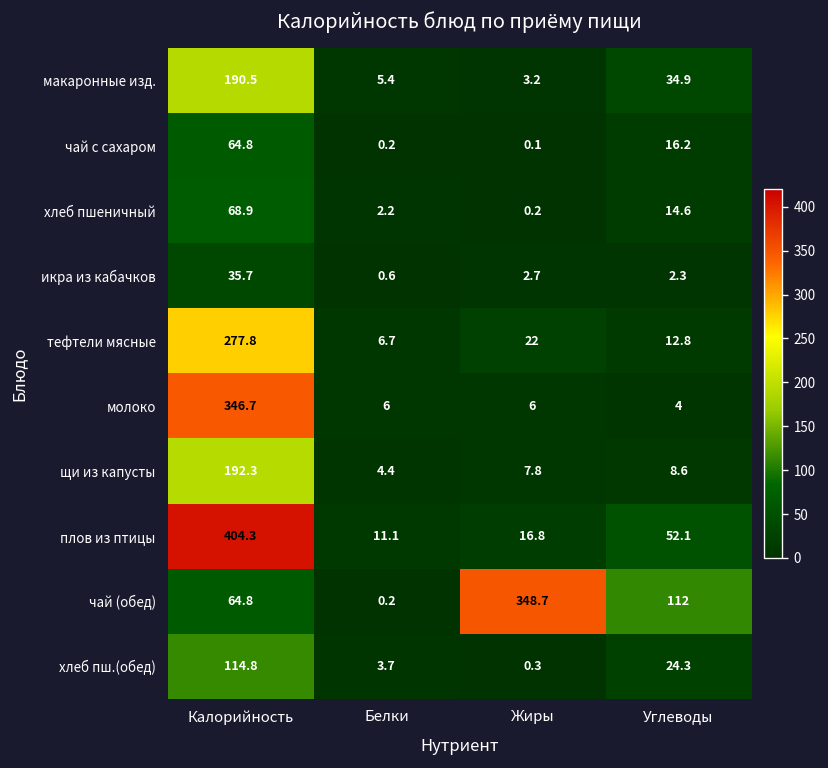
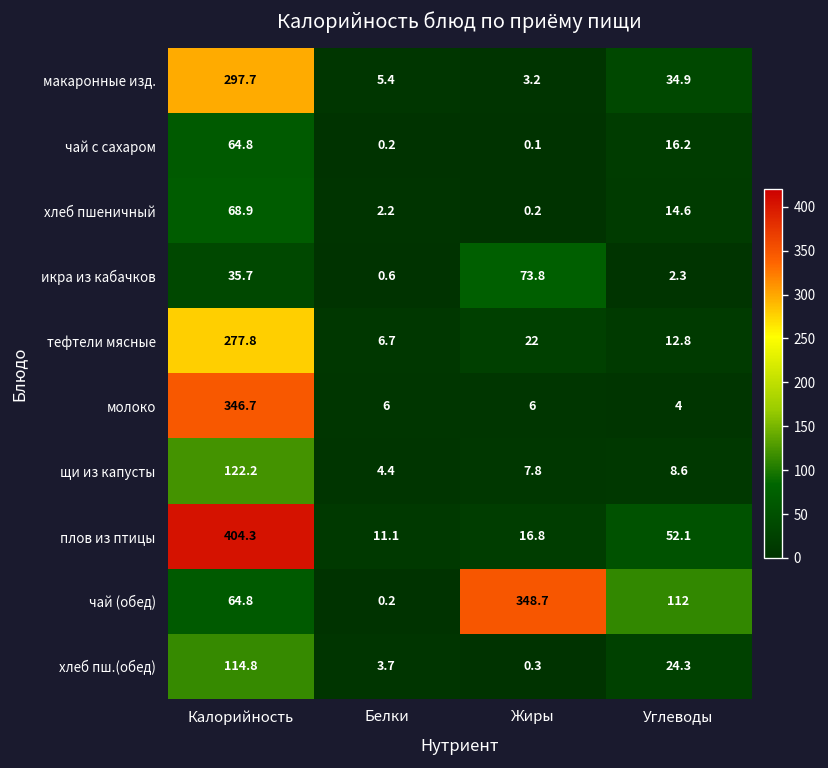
  {
    "макаронные изд.": {
-     "Калорийность": 190.5,
+     "Калорийность": 297.7,
      "Белки": 5.4,
      "Жиры": 3.2,
      "Углеводы": 34.9
    },
    "чай с сахаром": {
      "Калорийность": 64.8,
      "Белки": 0.2,
      "Жиры": 0.1,
      "Углеводы": 16.2
    },
    "хлеб пшеничный": {
      "Калорийность": 68.9,
      "Белки": 2.2,
      "Жиры": 0.2,
      "Углеводы": 14.6
    },
    "икра из кабачков": {
      "Калорийность": 35.7,
      "Белки": 0.6,
-     "Жиры": 2.7,
+     "Жиры": 73.8,
      "Углеводы": 2.3
    },
    "тефтели мясные": {
      "Калорийность": 277.8,
      "Белки": 6.7,
      "Жиры": 22,
      "Углеводы": 12.8
    },
    "молоко": {
      "Калорийность": 346.7,
      "Белки": 6,
      "Жиры": 6,
      "Углеводы": 4
    },
    "щи из капусты": {
-     "Калорийность": 192.3,
+     "Калорийность": 122.2,
      "Белки": 4.4,
      "Жиры": 7.8,
      "Углеводы": 8.6
    },
    "плов из птицы": {
      "Калорийность": 404.3,
      "Белки": 11.1,
      "Жиры": 16.8,
      "Углеводы": 52.1
    },
    "чай (обед)": {
      "Калорийность": 64.8,
      "Белки": 0.2,
      "Жиры": 348.7,
      "Углеводы": 112
    },
    "хлеб пш.(обед)": {
      "Калорийность": 114.8,
      "Белки": 3.7,
      "Жиры": 0.3,
      "Углеводы": 24.3
    }
  }
